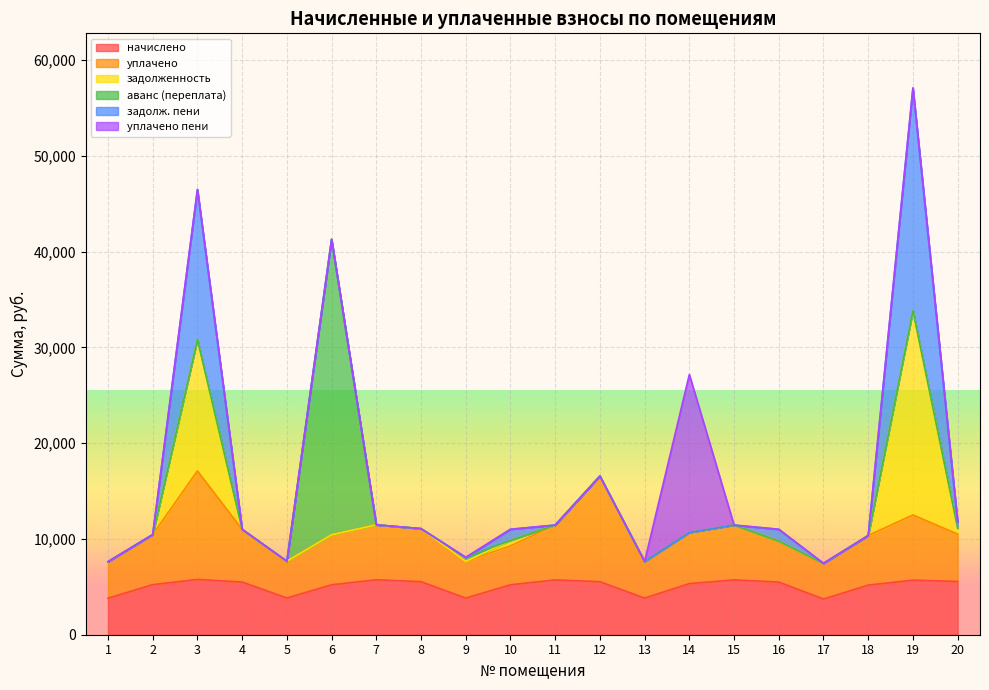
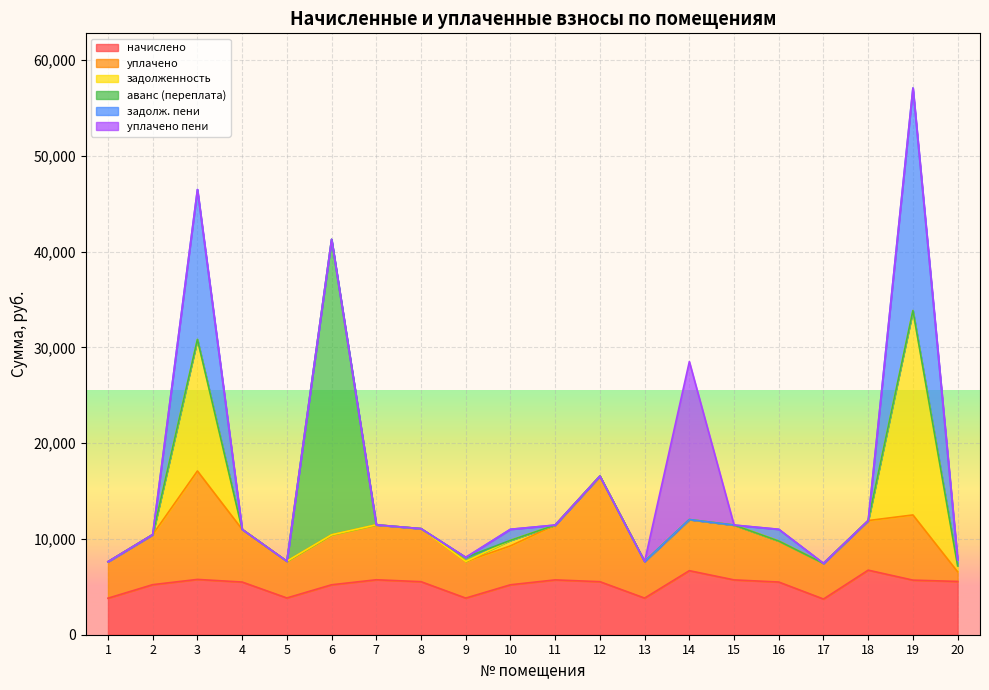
  {
    "начислено": {
      "1": "4,000",
      "2": "5,000",
      "3": "6,000",
      "4": "6,000",
      "5": "4,000",
      "6": "5,000",
      "7": "6,000",
      "8": "6,000",
      "9": "4,000",
      "10": "5,000",
      "11": "6,000",
      "12": "6,000",
      "13": "4,000",
-     "14": "5,000",
+     "14": "7,000",
      "15": "6,000",
      "16": "6,000",
      "17": "4,000",
-     "18": "5,000",
+     "18": "7,000",
      "19": "6,000",
      "20": "6,000"
    },
    "уплачено": {
      "3": "11,000",
      "10": "4,000",
      "19": "7,000",
-     "20": "5,000"
+     "20": "1,000"
    },
    "уплачено пени": {
      "14": "16,000"
    }
  }
